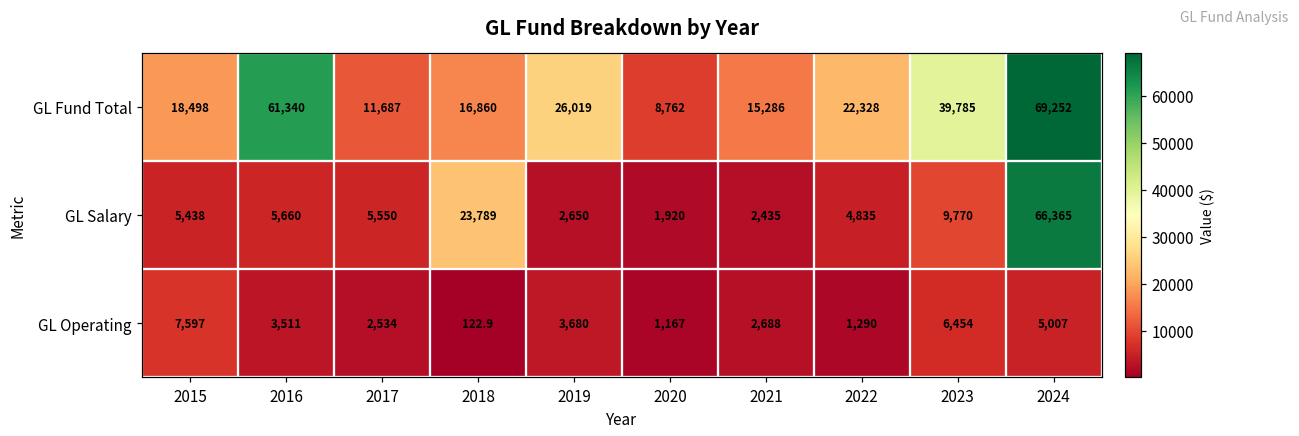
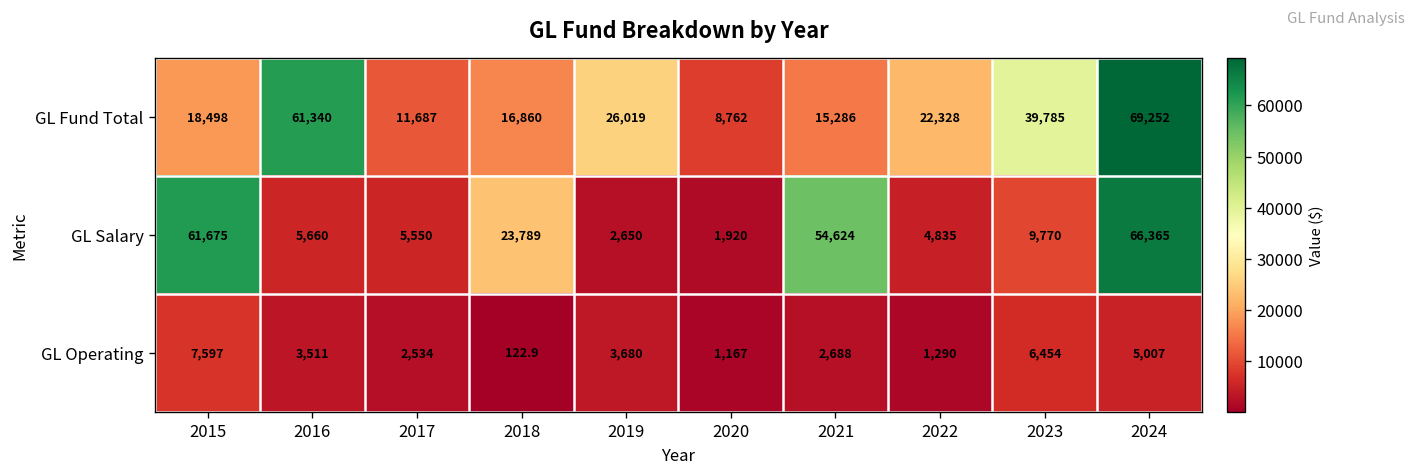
  {
    "GL Fund Total": {
      "2015": "18,498",
      "2016": "61,340",
      "2017": "11,687",
      "2018": "16,860",
      "2019": "26,019",
      "2020": "8,762",
      "2021": "15,286",
      "2022": "22,328",
      "2023": "39,785",
      "2024": "69,252"
    },
    "GL Salary": {
-     "2015": "5,438",
+     "2015": "61,675",
      "2016": "5,660",
      "2017": "5,550",
      "2018": "23,789",
      "2019": "2,650",
      "2020": "1,920",
-     "2021": "2,435",
+     "2021": "54,624",
      "2022": "4,835",
      "2023": "9,770",
      "2024": "66,365"
    },
    "GL Operating": {
      "2015": "7,597",
      "2016": "3,511",
      "2017": "2,534",
      "2018": "122.9",
      "2019": "3,680",
      "2020": "1,167",
      "2021": "2,688",
      "2022": "1,290",
      "2023": "6,454",
      "2024": "5,007"
    }
  }
